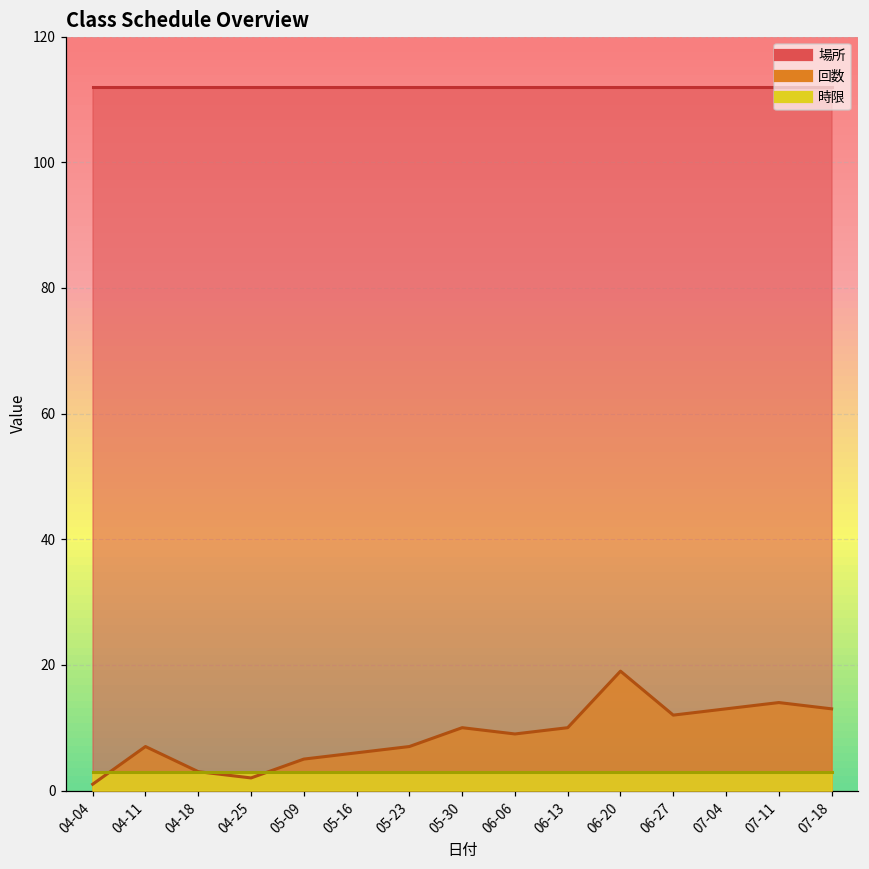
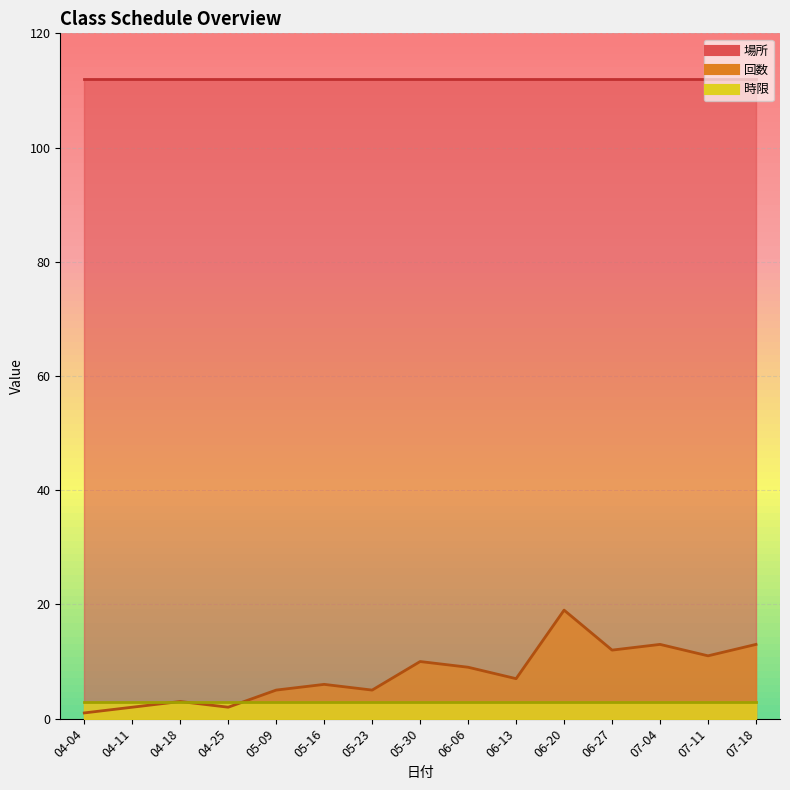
  {
    "場所": {
      "04-04": 112,
      "04-11": 112,
      "04-18": 112,
      "04-25": 112,
      "05-09": 112,
      "05-16": 112,
      "05-23": 112,
      "05-30": 112,
      "06-06": 112,
      "06-13": 112,
      "06-20": 112,
      "06-27": 112,
      "07-04": 112
    },
    "回数": {
      "04-04": 1,
-     "04-11": 7,
+     "04-11": 2,
      "04-25": 2,
      "05-09": 5,
      "05-16": 6,
-     "05-23": 7,
+     "05-23": 5,
      "05-30": 10,
      "06-06": 9,
-     "06-13": 10,
+     "06-13": 7,
      "06-20": 19,
      "06-27": 12,
      "07-04": 13,
-     "07-11": 14,
+     "07-11": 11,
      "07-18": 13
    },
    "時限": {
      "04-04": 3,
      "04-11": 3,
      "04-25": 3,
      "05-09": 3,
      "05-16": 3,
      "05-23": 3,
      "05-30": 3,
      "06-06": 3,
      "06-13": 3,
      "06-20": 3,
      "06-27": 3,
      "07-04": 3,
      "07-11": 3,
      "07-18": 3
    }
  }
